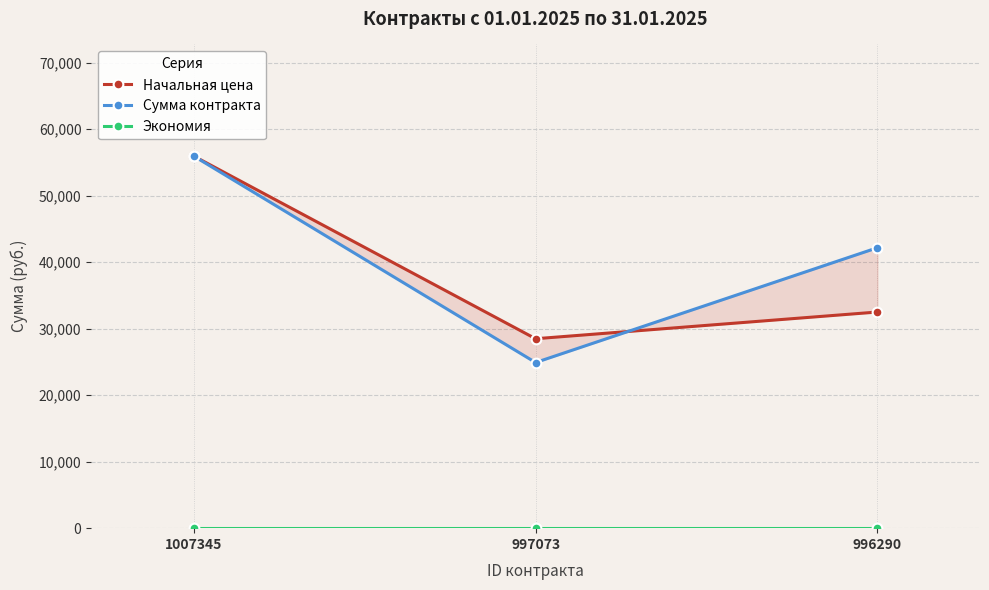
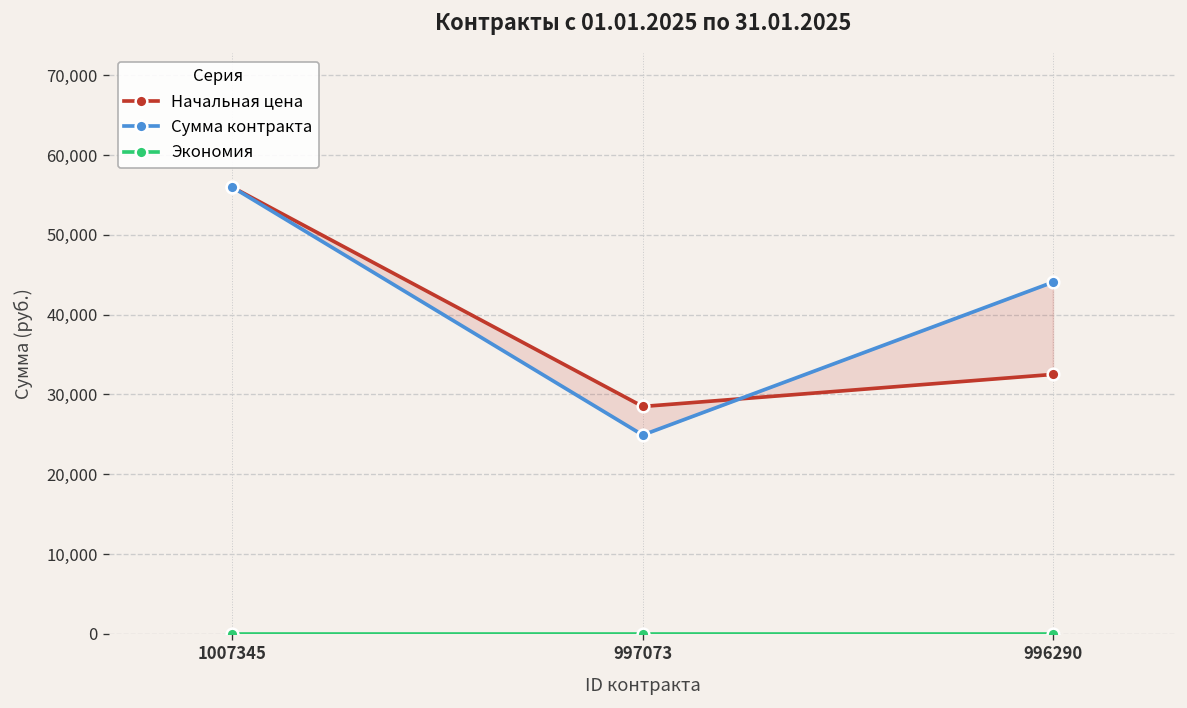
  {
    "Сумма контракта": {
      "997073": "25,000",
-     "996290": "42,000"
+     "996290": "44,000"
    },
    "Экономия": {
      "1007345": "0",
      "997073": "0",
      "996290": "0"
    }
  }
